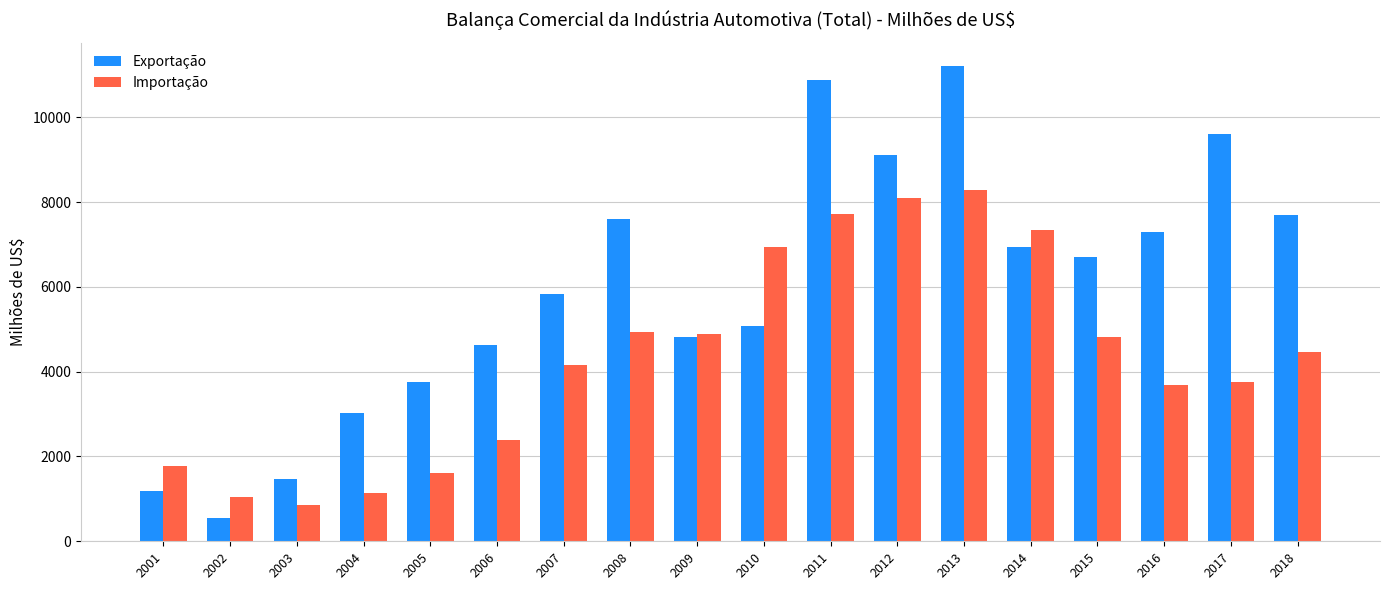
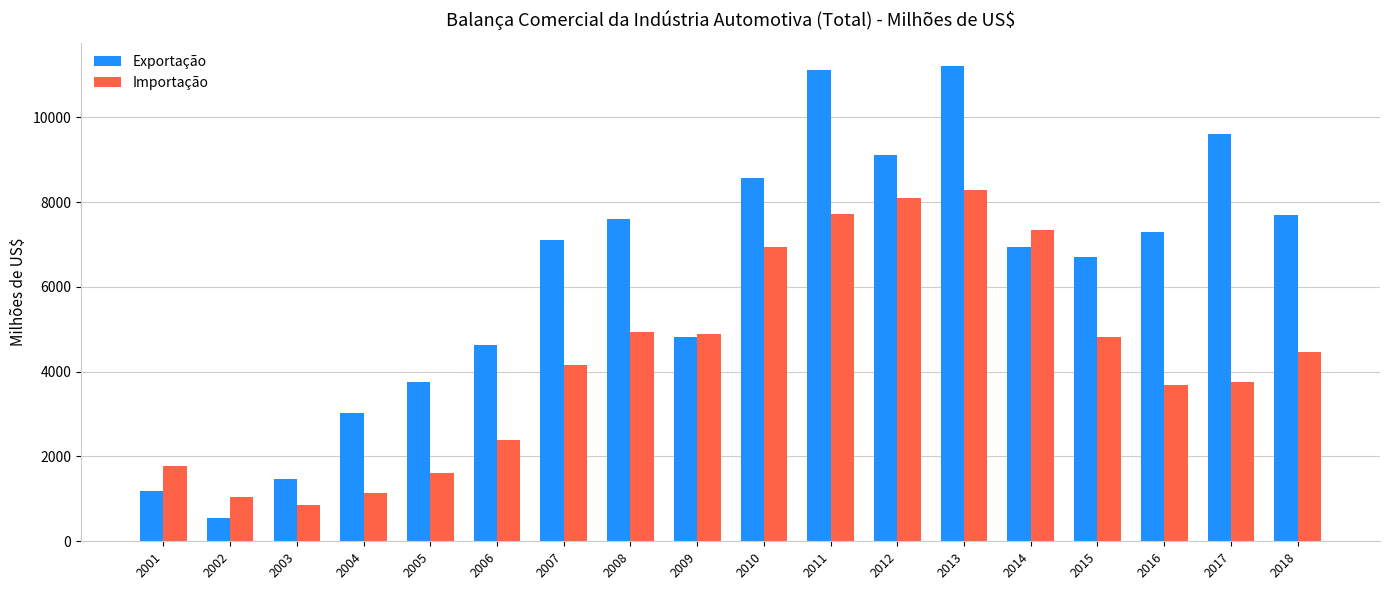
  {
    "Exportação": {
      "2001": 1200,
      "2002": 600,
      "2003": 1500,
      "2004": 3000,
      "2005": 3800,
      "2006": 4600,
-     "2007": 5800,
+     "2007": 7100,
      "2008": 7600,
      "2009": 4800,
-     "2010": 5100,
-     "2011": 10900,
+     "2010": 8600,
+     "2011": 11100,
      "2012": 9100,
      "2013": 11200,
      "2014": 6900,
      "2015": 6700,
      "2016": 7300,
      "2017": 9600,
      "2018": 7700
    },
    "Importação": {
      "2001": 1800,
      "2002": 1100,
      "2003": 800,
      "2004": 1100,
      "2005": 1600,
      "2006": 2400,
      "2007": 4100,
      "2008": 4900,
      "2009": 4900,
      "2010": 6900,
      "2011": 7700,
      "2012": 8100,
      "2013": 8300,
      "2014": 7300,
      "2015": 4800,
      "2016": 3700,
      "2017": 3800,
      "2018": 4500
    }
  }
